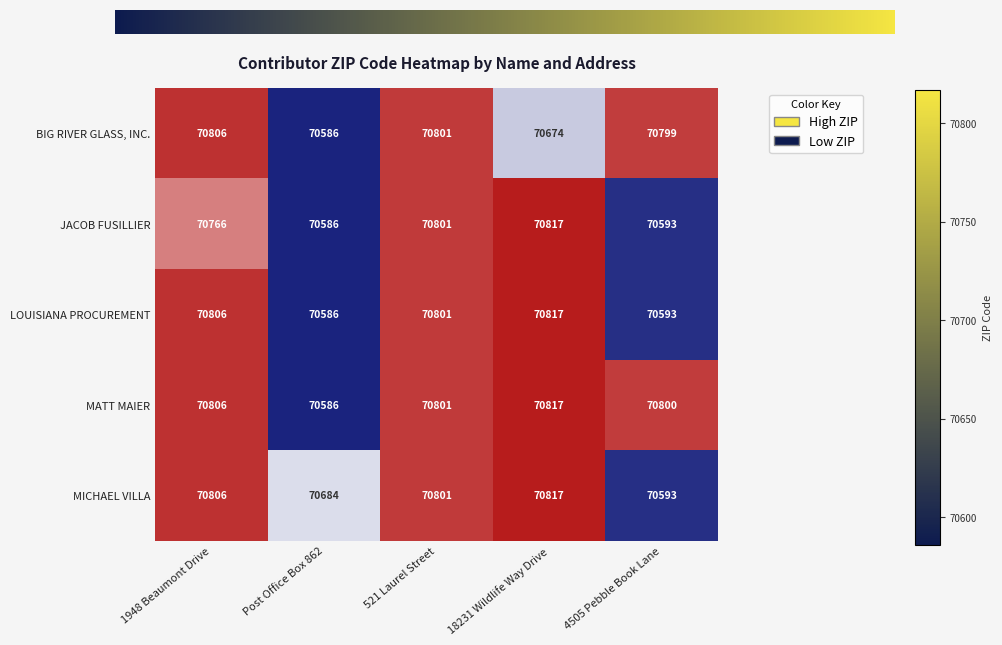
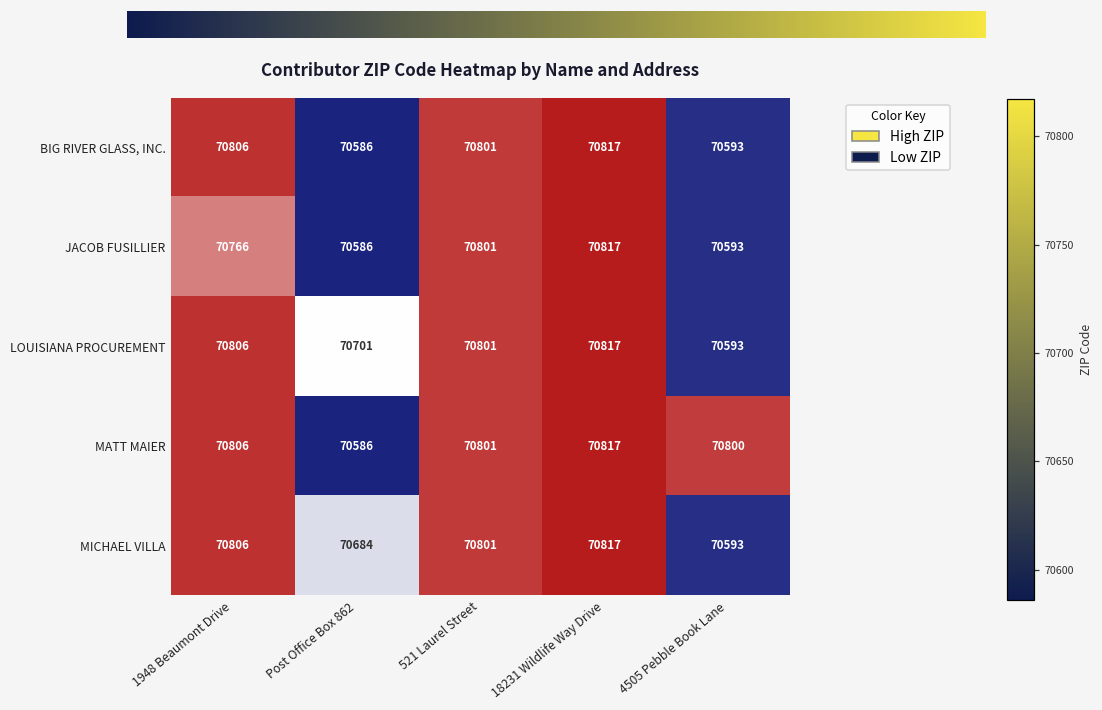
  {
    "BIG RIVER GLASS, INC.": {
      "1948 Beaumont Drive": 70806,
      "Post Office Box 862": 70586,
      "521 Laurel Street": 70801,
-     "18231 Wildlife Way Drive": 70674,
-     "4505 Pebble Book Lane": 70799
+     "18231 Wildlife Way Drive": 70817,
+     "4505 Pebble Book Lane": 70593
    },
    "JACOB FUSILLIER": {
      "1948 Beaumont Drive": 70766,
      "Post Office Box 862": 70586,
      "521 Laurel Street": 70801,
      "18231 Wildlife Way Drive": 70817,
      "4505 Pebble Book Lane": 70593
    },
    "LOUISIANA PROCUREMENT": {
      "1948 Beaumont Drive": 70806,
-     "Post Office Box 862": 70586,
+     "Post Office Box 862": 70701,
      "521 Laurel Street": 70801,
      "18231 Wildlife Way Drive": 70817,
      "4505 Pebble Book Lane": 70593
    },
    "MATT MAIER": {
      "1948 Beaumont Drive": 70806,
      "Post Office Box 862": 70586,
      "521 Laurel Street": 70801,
      "18231 Wildlife Way Drive": 70817,
      "4505 Pebble Book Lane": 70800
    },
    "MICHAEL VILLA": {
      "1948 Beaumont Drive": 70806,
      "Post Office Box 862": 70684,
      "521 Laurel Street": 70801,
      "18231 Wildlife Way Drive": 70817,
      "4505 Pebble Book Lane": 70593
    }
  }
